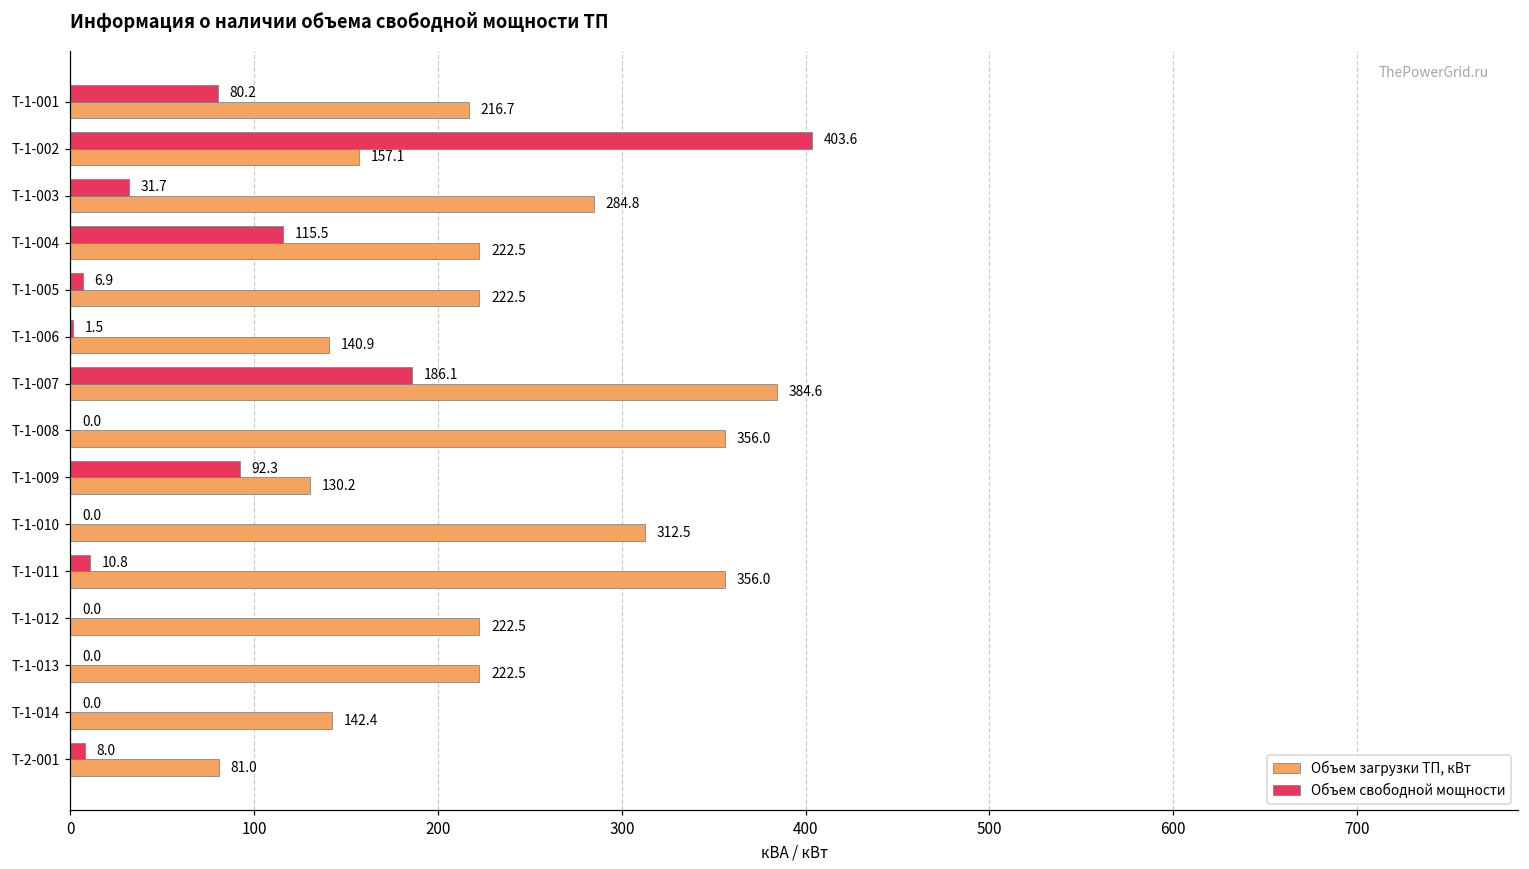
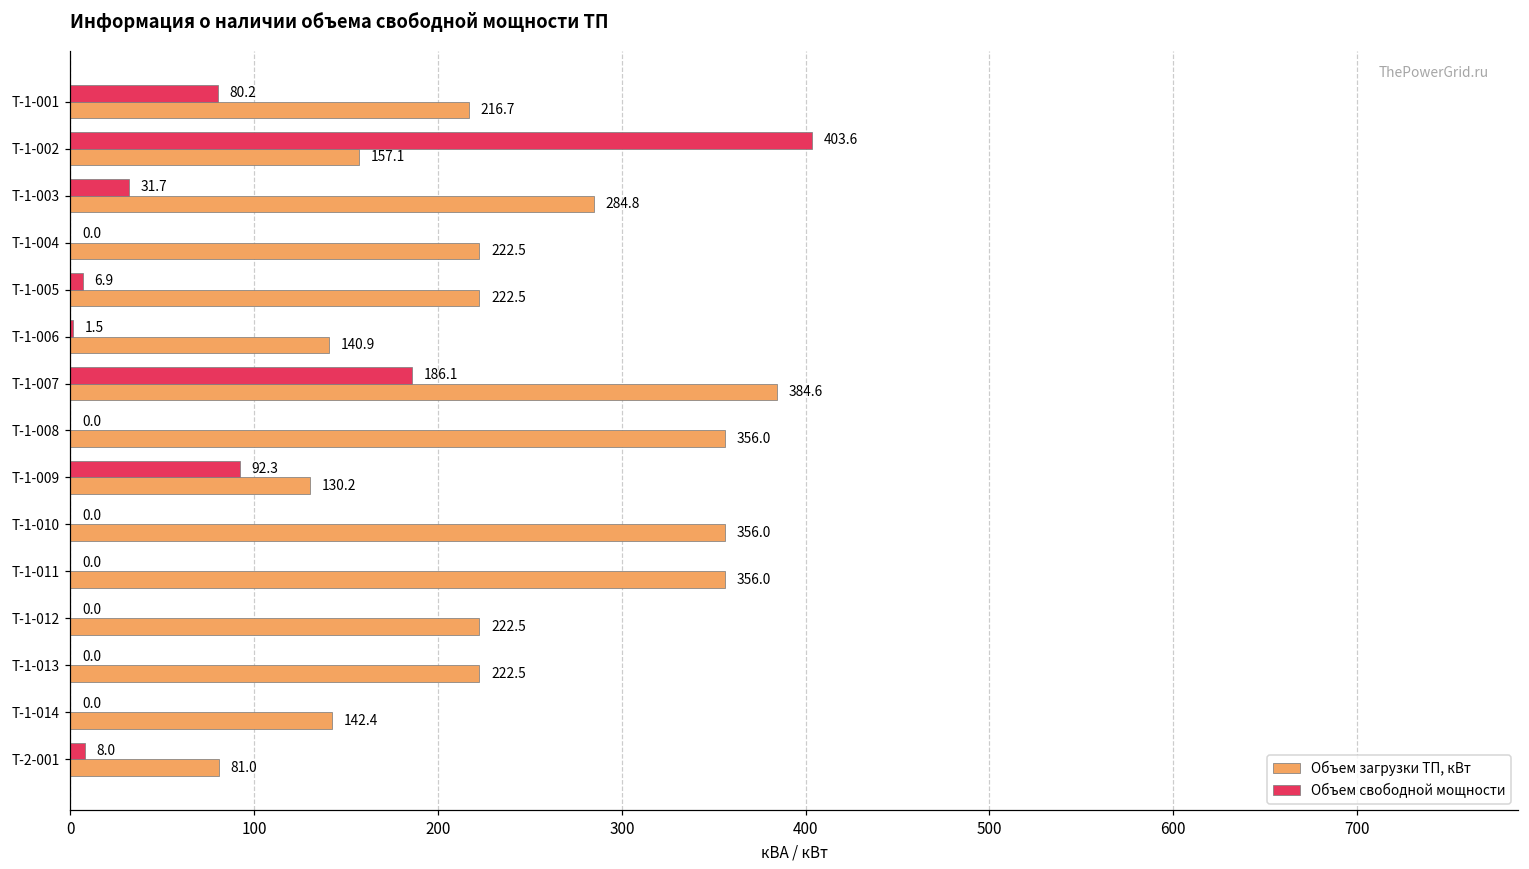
  {
    "Объем загрузки ТП, кВт": {
      "Т-1-001": 216.7,
      "Т-1-002": 157.1,
      "Т-1-003": 284.8,
      "Т-1-004": 222.5,
      "Т-1-005": 222.5,
      "Т-1-006": 140.9,
      "Т-1-007": 384.6,
      "Т-1-008": 356.0,
      "Т-1-009": 130.2,
-     "Т-1-010": 312.5,
+     "Т-1-010": 356.0,
      "Т-1-011": 356.0,
      "Т-1-012": 222.5,
      "Т-1-013": 222.5,
      "Т-1-014": 142.4,
      "Т-2-001": 81.0
    },
    "Объем свободной мощности": {
      "Т-1-001": 80.2,
      "Т-1-002": 403.6,
      "Т-1-003": 31.7,
-     "Т-1-004": 115.5,
+     "Т-1-004": 0.0,
      "Т-1-005": 6.9,
      "Т-1-006": 1.5,
      "Т-1-007": 186.1,
      "Т-1-008": 0.0,
      "Т-1-009": 92.3,
      "Т-1-010": 0.0,
-     "Т-1-011": 10.8,
+     "Т-1-011": 0.0,
      "Т-1-012": 0.0,
      "Т-1-013": 0.0,
      "Т-1-014": 0.0,
      "Т-2-001": 8.0
    }
  }
